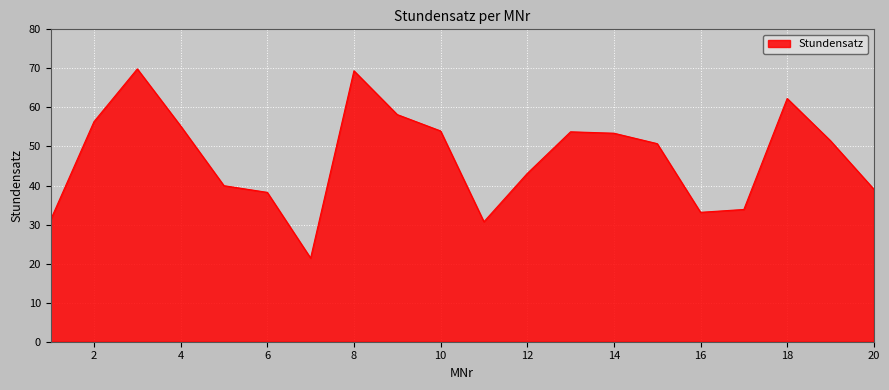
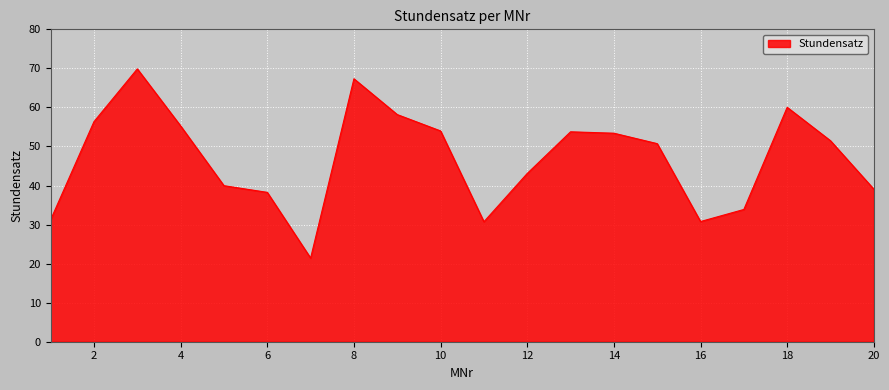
  {
    "2": 56,
    "4": 55,
    "6": 38,
-   "8": 69,
+   "8": 67,
    "10": 54,
    "12": 43,
    "14": 53,
-   "16": 33,
-   "18": 62,
+   "16": 31,
+   "18": 60,
    "20": 39
  }
